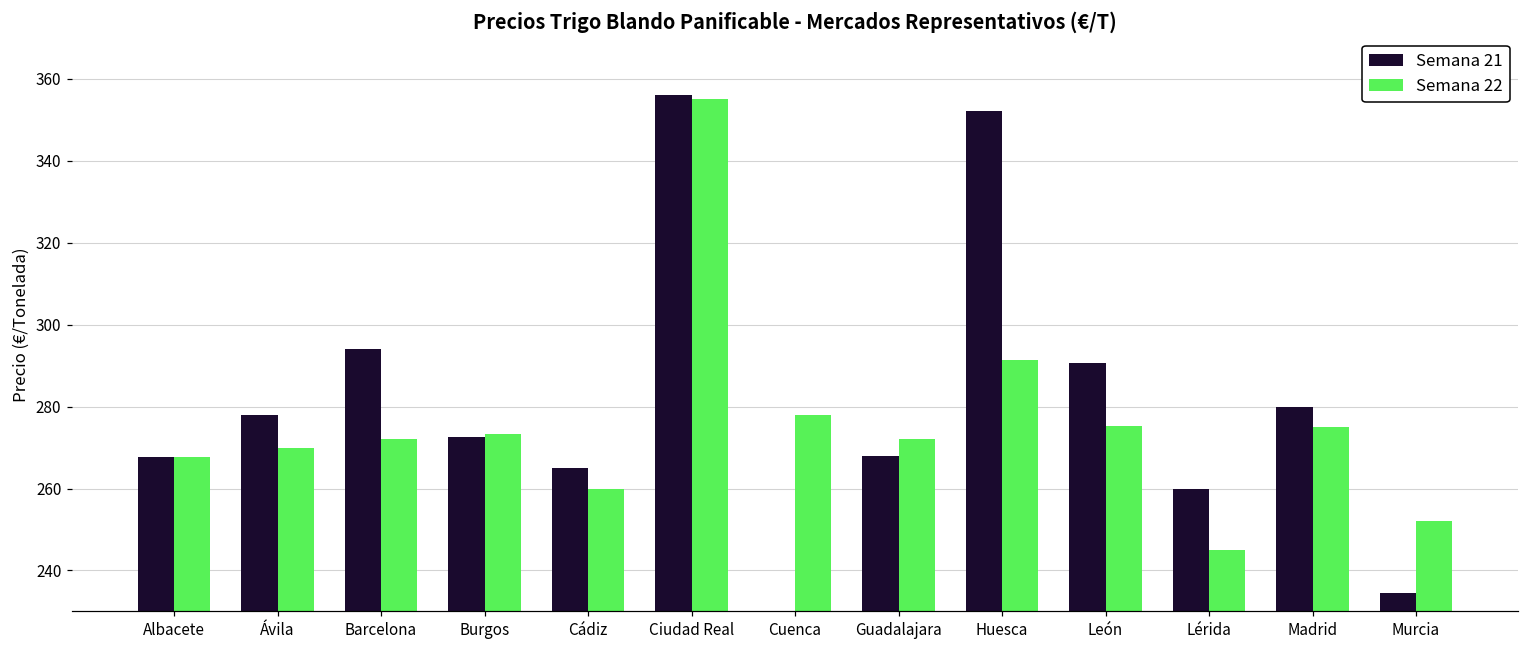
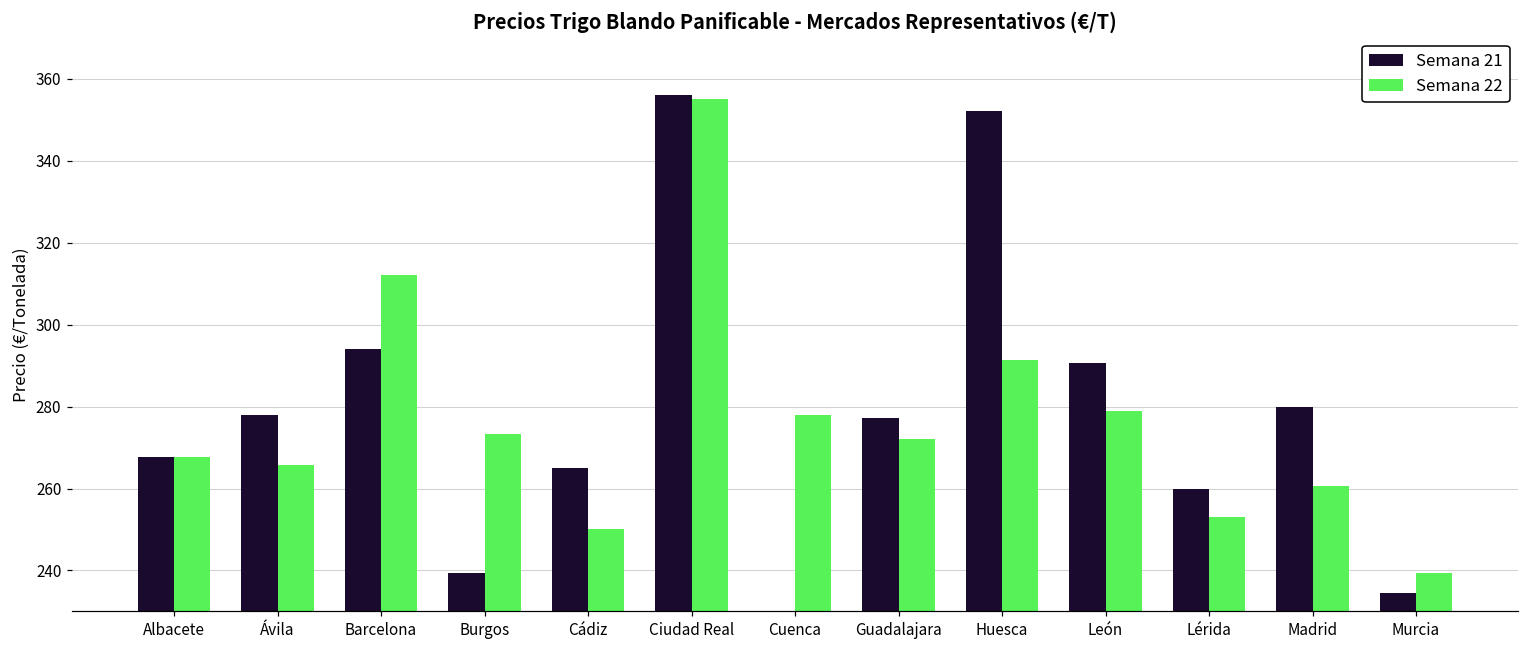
  {
    "Semana 21": {
      "Albacete": 268,
      "Ávila": 278,
      "Barcelona": 294,
-     "Burgos": 273,
+     "Burgos": 239,
      "Cádiz": 265,
      "Ciudad Real": 356,
-     "Guadalajara": 268,
+     "Guadalajara": 277,
      "Huesca": 352,
      "León": 291,
      "Lérida": 260,
      "Madrid": 280,
      "Murcia": 234
    },
    "Semana 22": {
      "Albacete": 268,
-     "Ávila": 270,
-     "Barcelona": 272,
+     "Ávila": 266,
+     "Barcelona": 312,
      "Burgos": 273,
-     "Cádiz": 260,
+     "Cádiz": 250,
      "Ciudad Real": 355,
      "Cuenca": 278,
      "Guadalajara": 272,
      "Huesca": 291,
-     "León": 275,
-     "Lérida": 245,
-     "Madrid": 275,
-     "Murcia": 252
+     "León": 279,
+     "Lérida": 253,
+     "Madrid": 261,
+     "Murcia": 239
    }
  }
